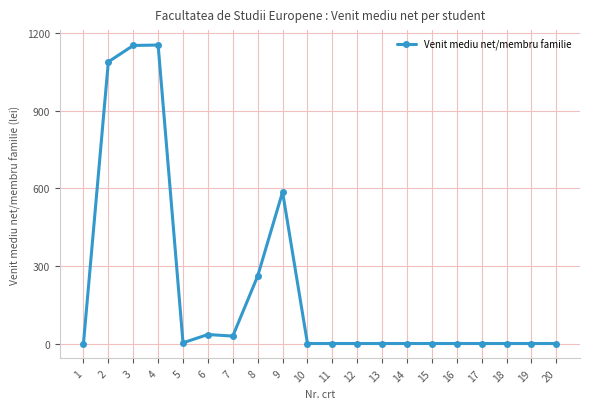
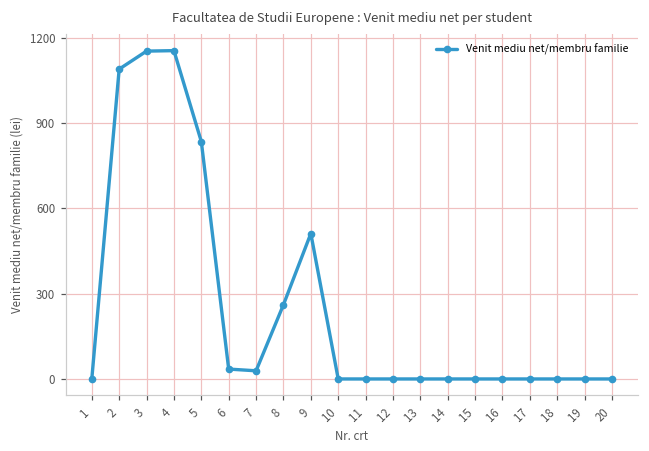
  {
    "1": 0,
    "2": 1090,
    "3": 1150,
    "4": 1150,
-   "5": 0,
+   "5": 840,
    "6": 30,
    "7": 30,
    "8": 260,
-   "9": 590,
+   "9": 510,
    "10": 0,
    "11": 0,
    "12": 0,
    "13": 0,
    "14": 0,
    "15": 0,
    "16": 0,
    "17": 0,
    "18": 0,
    "19": 0,
    "20": 0
  }
